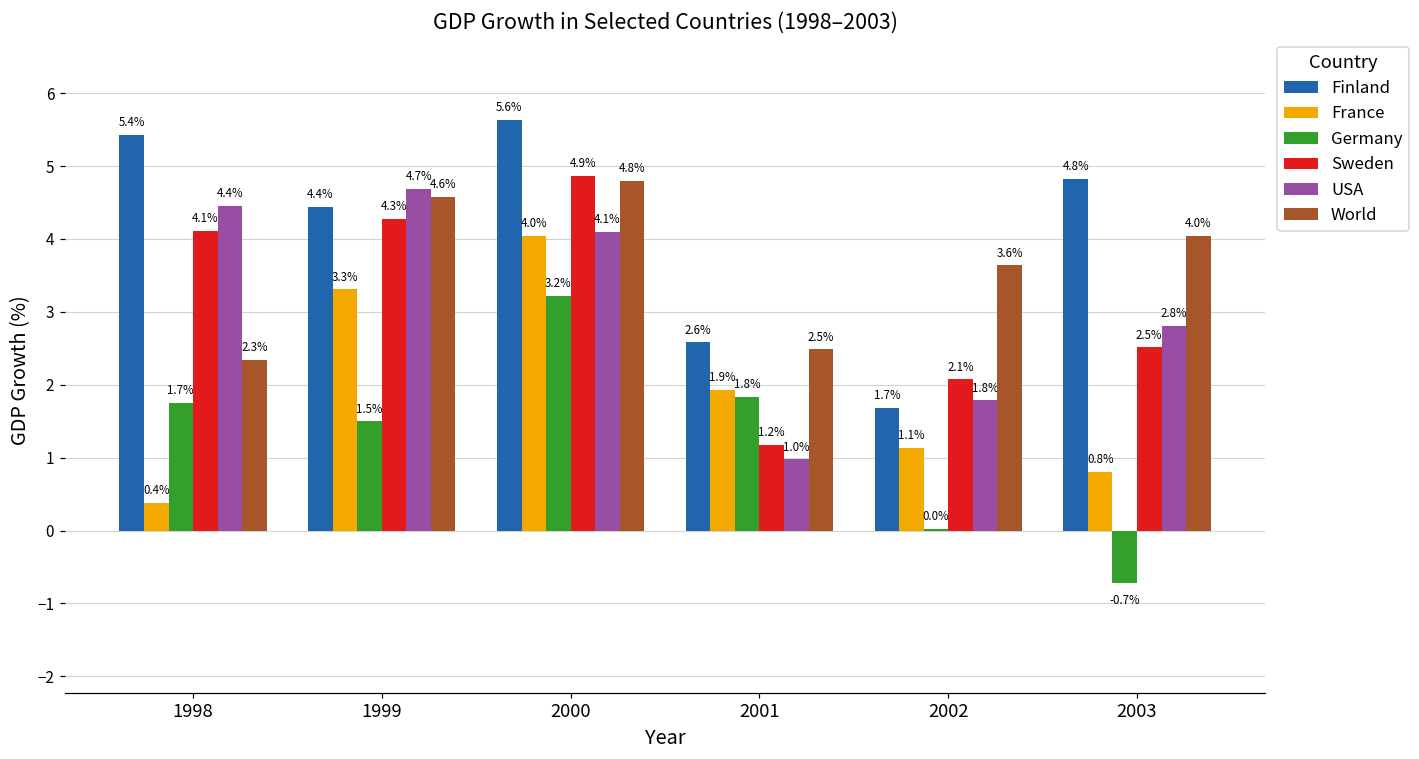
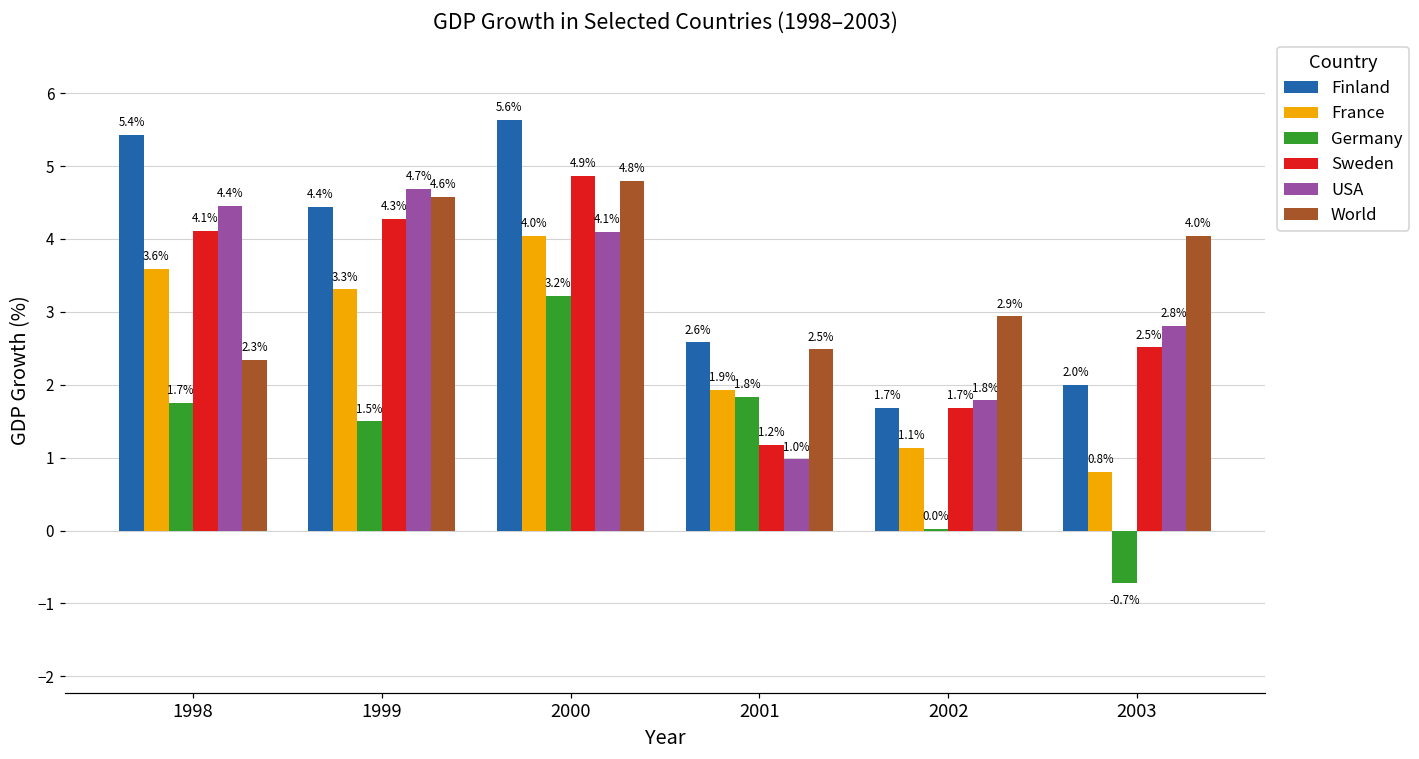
  {
    "Finland": {
      "1998": "5.4%",
      "1999": "4.4%",
      "2000": "5.6%",
      "2001": "2.6%",
      "2002": "1.7%",
-     "2003": "4.8%"
+     "2003": "2.0%"
    },
    "France": {
-     "1998": "0.4%",
+     "1998": "3.6%",
      "1999": "3.3%",
      "2000": "4.0%",
      "2001": "1.9%",
      "2002": "1.1%",
      "2003": "0.8%"
    },
    "Germany": {
      "1998": "1.7%",
      "1999": "1.5%",
      "2000": "3.2%",
      "2001": "1.8%",
      "2002": "0.0%",
      "2003": "-0.7%"
    },
    "Sweden": {
      "1998": "4.1%",
      "1999": "4.3%",
      "2000": "4.9%",
      "2001": "1.2%",
-     "2002": "2.1%",
+     "2002": "1.7%",
      "2003": "2.5%"
    },
    "USA": {
      "1998": "4.4%",
      "1999": "4.7%",
      "2000": "4.1%",
      "2001": "1.0%",
      "2002": "1.8%",
      "2003": "2.8%"
    },
    "World": {
      "1998": "2.3%",
      "1999": "4.6%",
      "2000": "4.8%",
      "2001": "2.5%",
-     "2002": "3.6%",
+     "2002": "2.9%",
      "2003": "4.0%"
    }
  }
